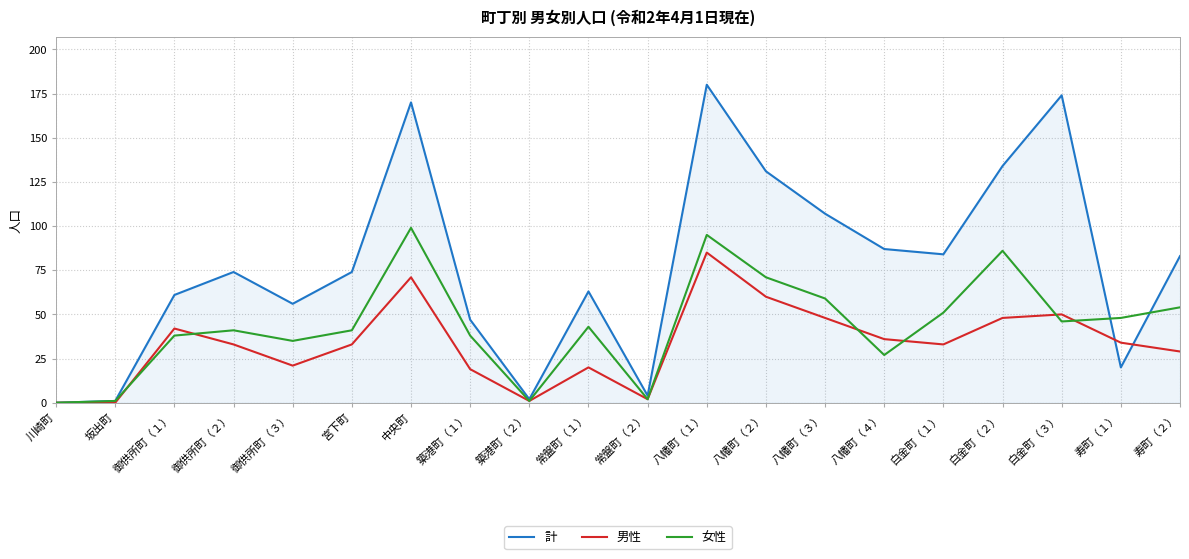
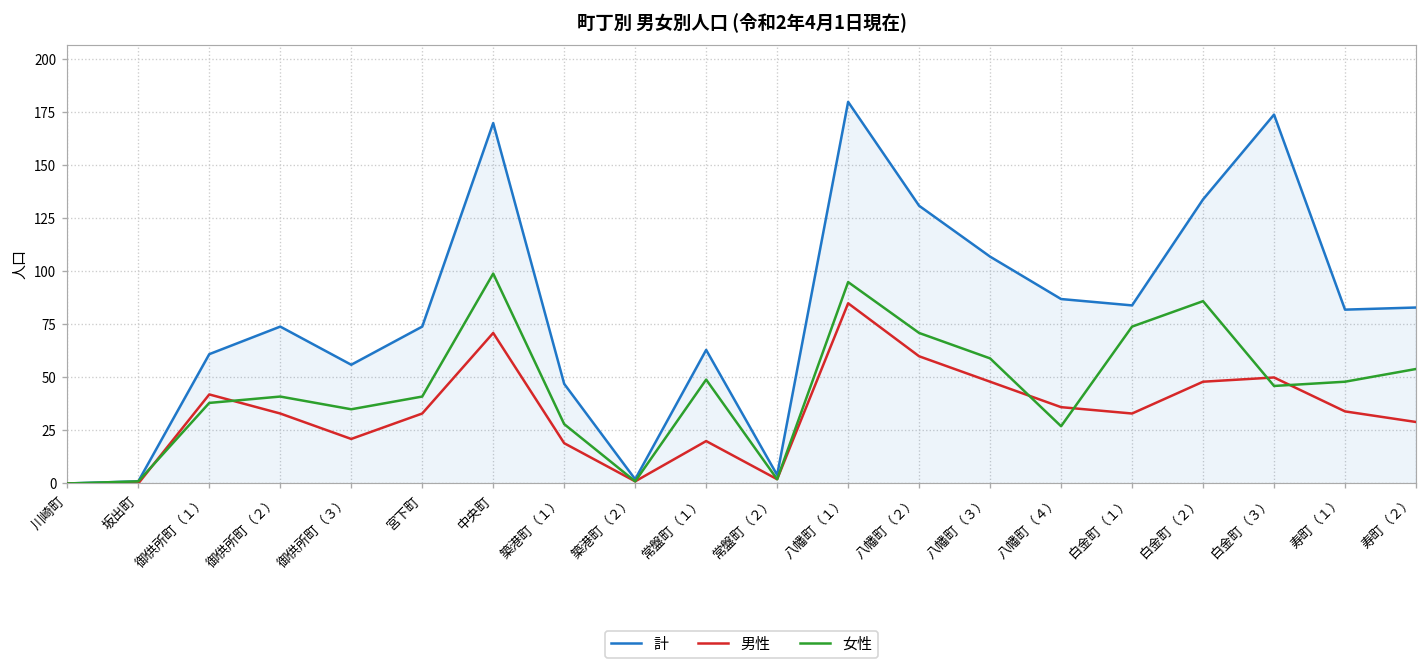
  {
    "計": {
      "御供所町（１）": 61,
      "御供所町（２）": 74,
      "御供所町（３）": 56,
      "宮下町": 74,
      "中央町": 170,
      "築港町（１）": 47,
      "常盤町（１）": 63,
      "常盤町（２）": 4,
      "八幡町（１）": 180,
      "八幡町（２）": 131,
      "八幡町（３）": 107,
      "八幡町（４）": 87,
      "白金町（１）": 84,
      "白金町（２）": 134,
      "白金町（３）": 174,
-     "寿町（１）": 20,
+     "寿町（１）": 82,
      "寿町（２）": 83
    },
    "男性": {
      "御供所町（１）": 42,
      "御供所町（２）": 33,
      "御供所町（３）": 21,
      "宮下町": 33,
      "中央町": 71,
      "築港町（１）": 19,
      "常盤町（１）": 20,
      "八幡町（１）": 85,
      "八幡町（２）": 60,
      "八幡町（３）": 48,
      "八幡町（４）": 36,
      "白金町（１）": 33,
      "白金町（２）": 48,
      "白金町（３）": 50,
      "寿町（１）": 34,
      "寿町（２）": 29
    },
    "女性": {
      "御供所町（１）": 38,
      "御供所町（２）": 41,
      "御供所町（３）": 35,
      "宮下町": 41,
      "中央町": 99,
-     "築港町（１）": 38,
-     "常盤町（１）": 43,
+     "築港町（１）": 28,
+     "常盤町（１）": 49,
      "八幡町（１）": 95,
      "八幡町（２）": 71,
      "八幡町（３）": 59,
      "八幡町（４）": 27,
-     "白金町（１）": 51,
+     "白金町（１）": 74,
      "白金町（２）": 86,
      "白金町（３）": 46,
      "寿町（１）": 48,
      "寿町（２）": 54
    }
  }
